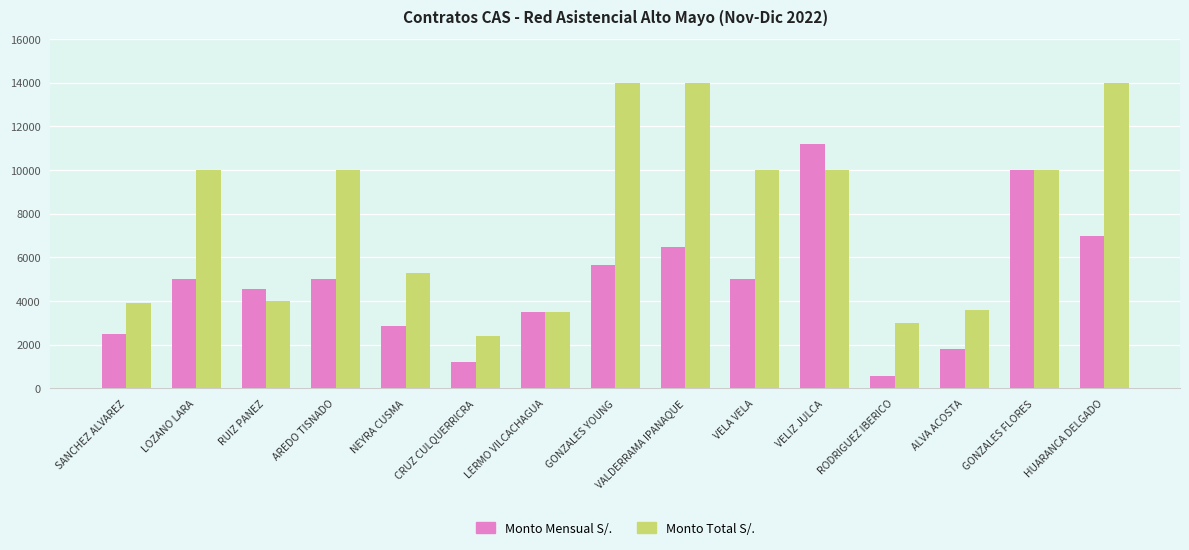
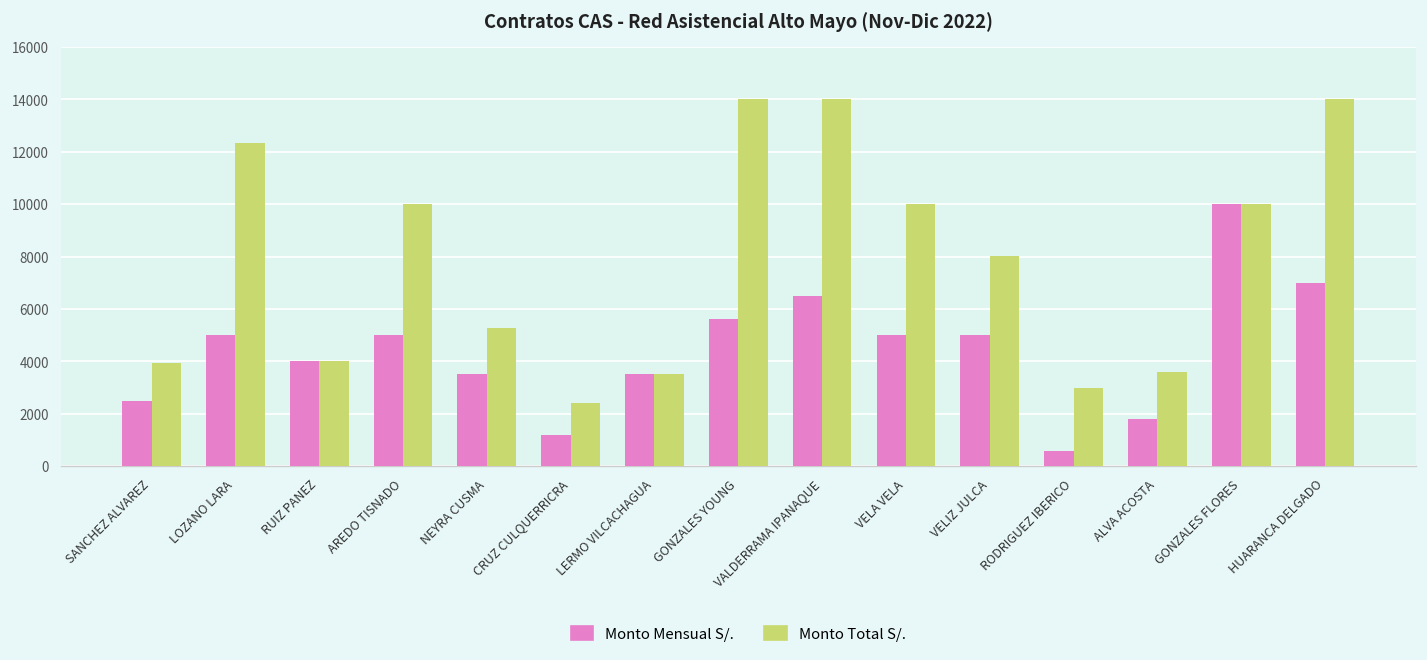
  {
    "Monto Mensual S/.": {
      "SANCHEZ ALVAREZ": 2500,
      "LOZANO LARA": 5000,
-     "RUIZ PANEZ": 4500,
+     "RUIZ PANEZ": 4000,
      "AREDO TISNADO": 5000,
-     "NEYRA CUSMA": 2900,
+     "NEYRA CUSMA": 3500,
      "CRUZ CULQUERRICRA": 1200,
      "LERMO VILCACHAGUA": 3500,
      "GONZALES YOUNG": 5600,
      "VALDERRAMA IPANAQUE": 6500,
      "VELA VELA": 5000,
-     "VELIZ JULCA": 11200,
+     "VELIZ JULCA": 5000,
      "RODRIGUEZ IBERICO": 600,
      "ALVA ACOSTA": 1800,
      "GONZALES FLORES": 10000,
      "HUARANCA DELGADO": 7000
    },
    "Monto Total S/.": {
      "SANCHEZ ALVAREZ": 3900,
-     "LOZANO LARA": 10000,
+     "LOZANO LARA": 12300,
      "RUIZ PANEZ": 4000,
      "AREDO TISNADO": 10000,
      "NEYRA CUSMA": 5300,
      "CRUZ CULQUERRICRA": 2400,
      "LERMO VILCACHAGUA": 3500,
      "GONZALES YOUNG": 14000,
      "VALDERRAMA IPANAQUE": 14000,
      "VELA VELA": 10000,
-     "VELIZ JULCA": 10000,
+     "VELIZ JULCA": 8000,
      "RODRIGUEZ IBERICO": 3000,
      "ALVA ACOSTA": 3600,
      "GONZALES FLORES": 10000,
      "HUARANCA DELGADO": 14000
    }
  }
